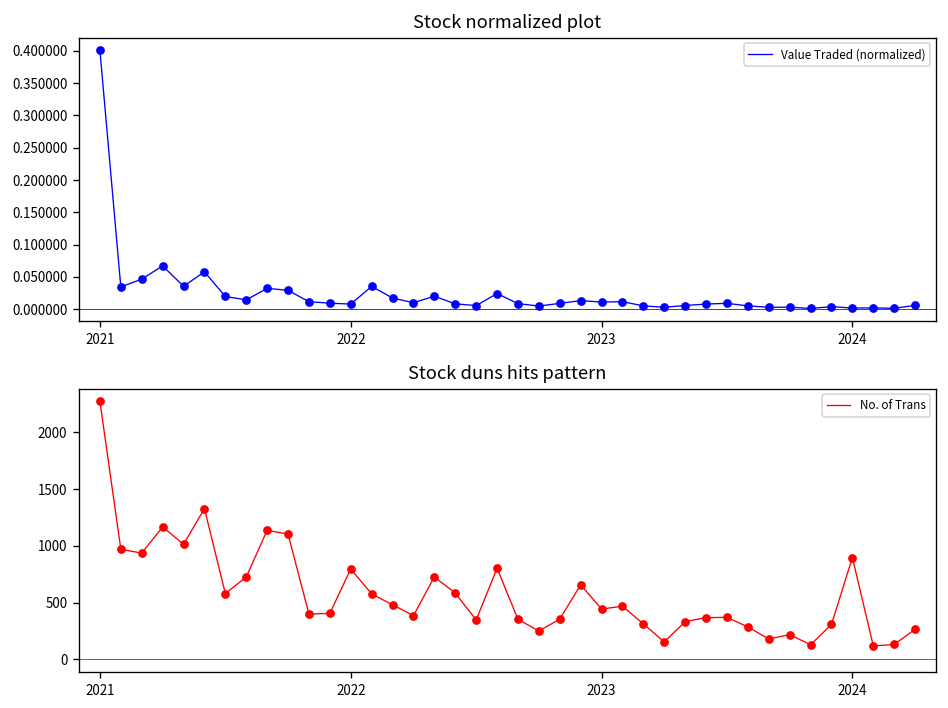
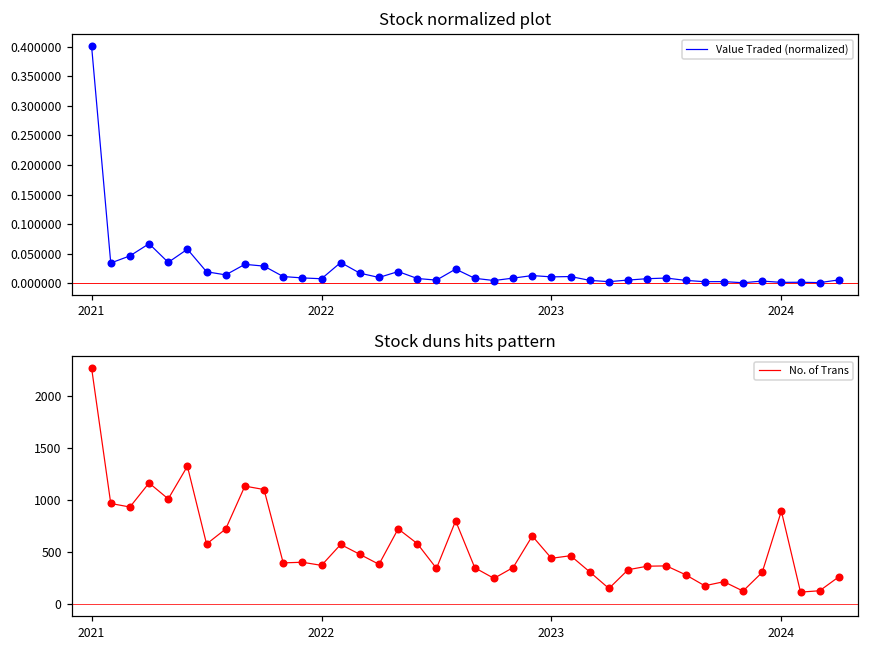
  {
    "Stock normalized plot": {
      "2021": 0.40,
      "2022": 0.01,
      "2023": 0.01,
      "2024": 0.00
    },
    "Stock duns hits pattern": {
      "2021": 2300,
-     "2022": 800,
+     "2022": 400,
      "2023": 400,
      "2024": 900
    }
  }
